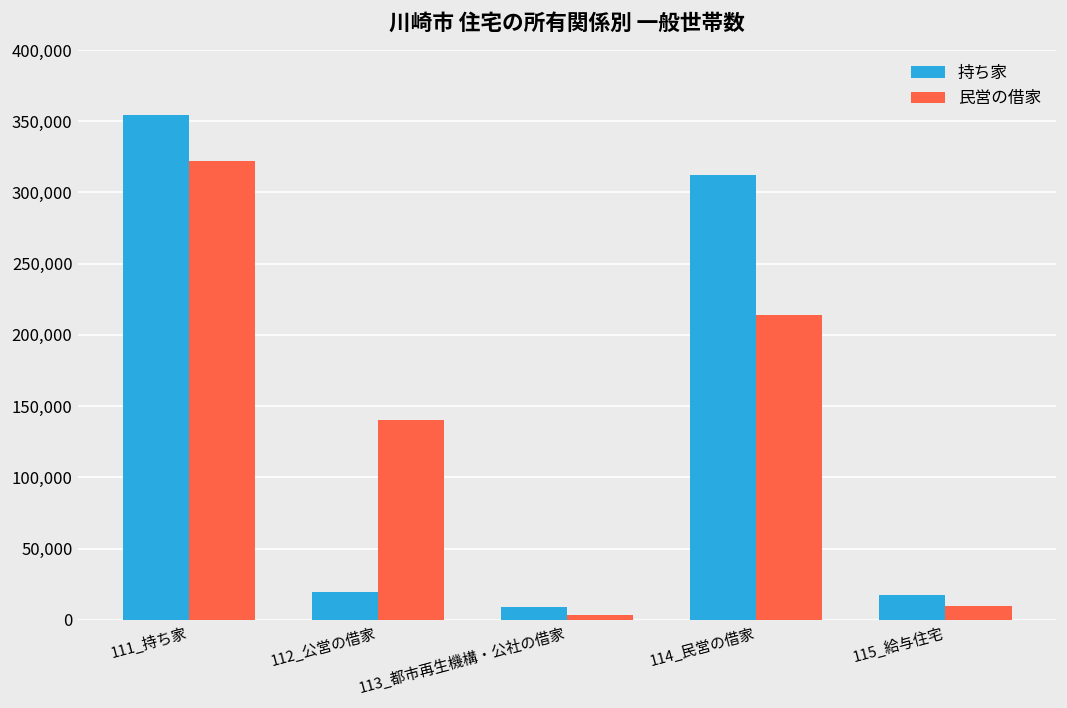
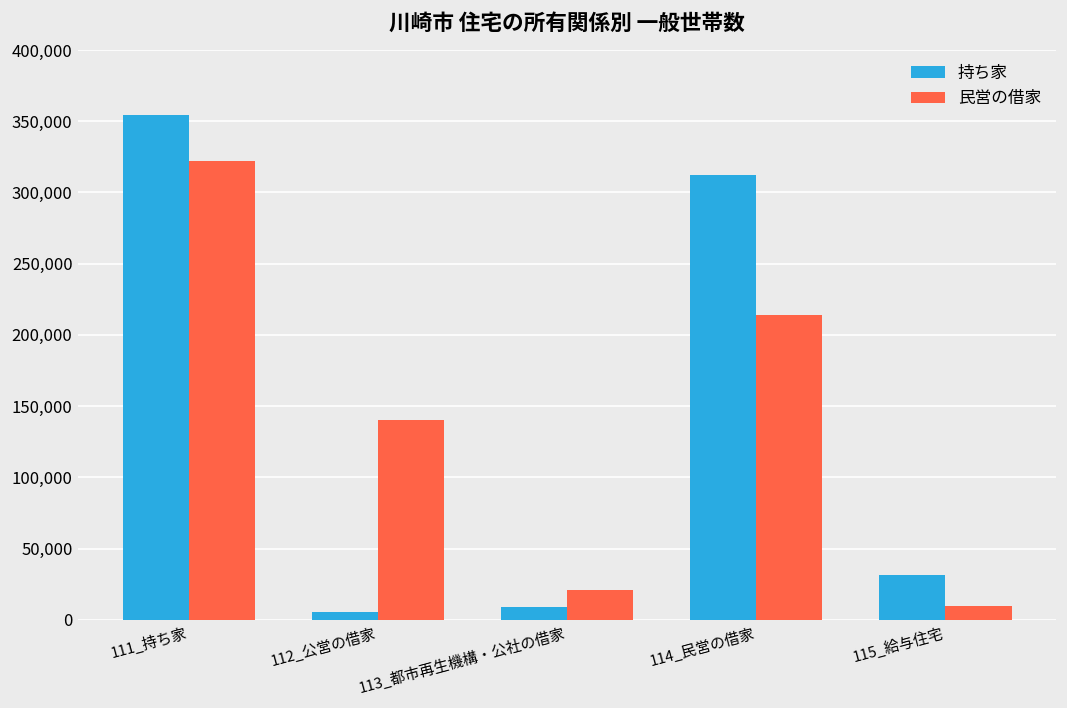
  {
    "持ち家": {
      "111_持ち家": "355,000",
-     "112_公営の借家": "20,000",
+     "112_公営の借家": "5,000",
      "113_都市再生機構・公社の借家": "9,000",
      "114_民営の借家": "312,000",
-     "115_給与住宅": "17,000"
+     "115_給与住宅": "31,000"
    },
    "民営の借家": {
      "111_持ち家": "322,000",
      "112_公営の借家": "140,000",
-     "113_都市再生機構・公社の借家": "4,000",
+     "113_都市再生機構・公社の借家": "21,000",
      "114_民営の借家": "214,000",
      "115_給与住宅": "10,000"
    }
  }
